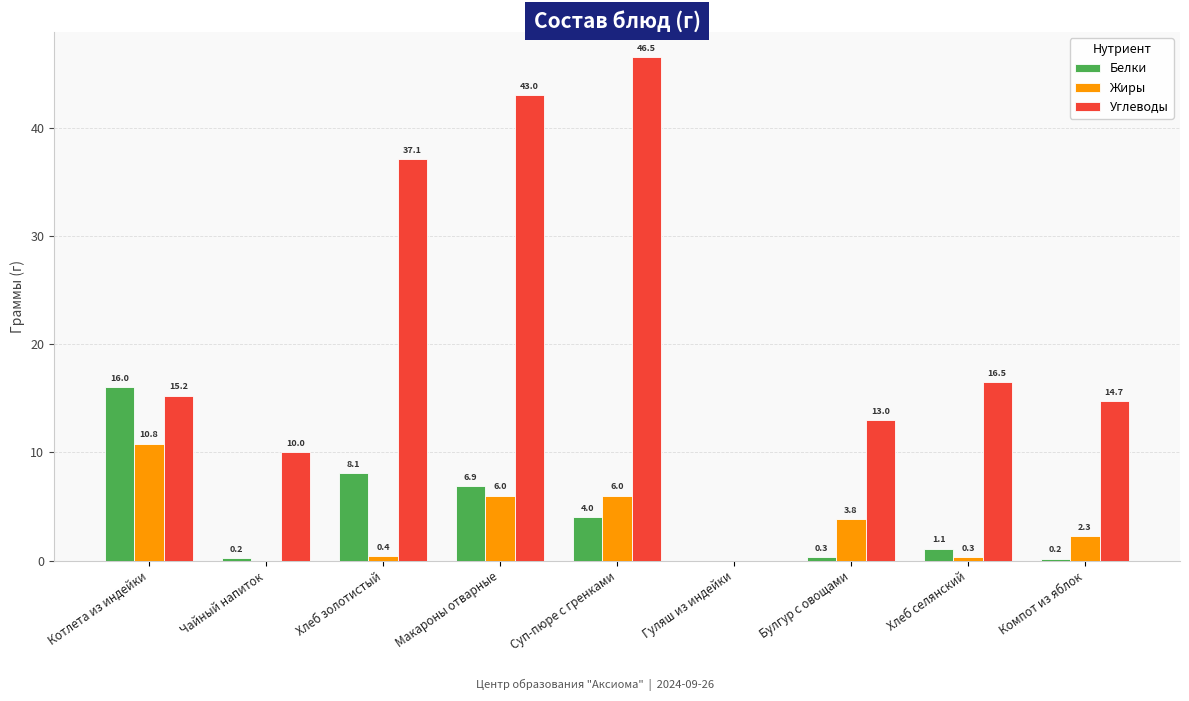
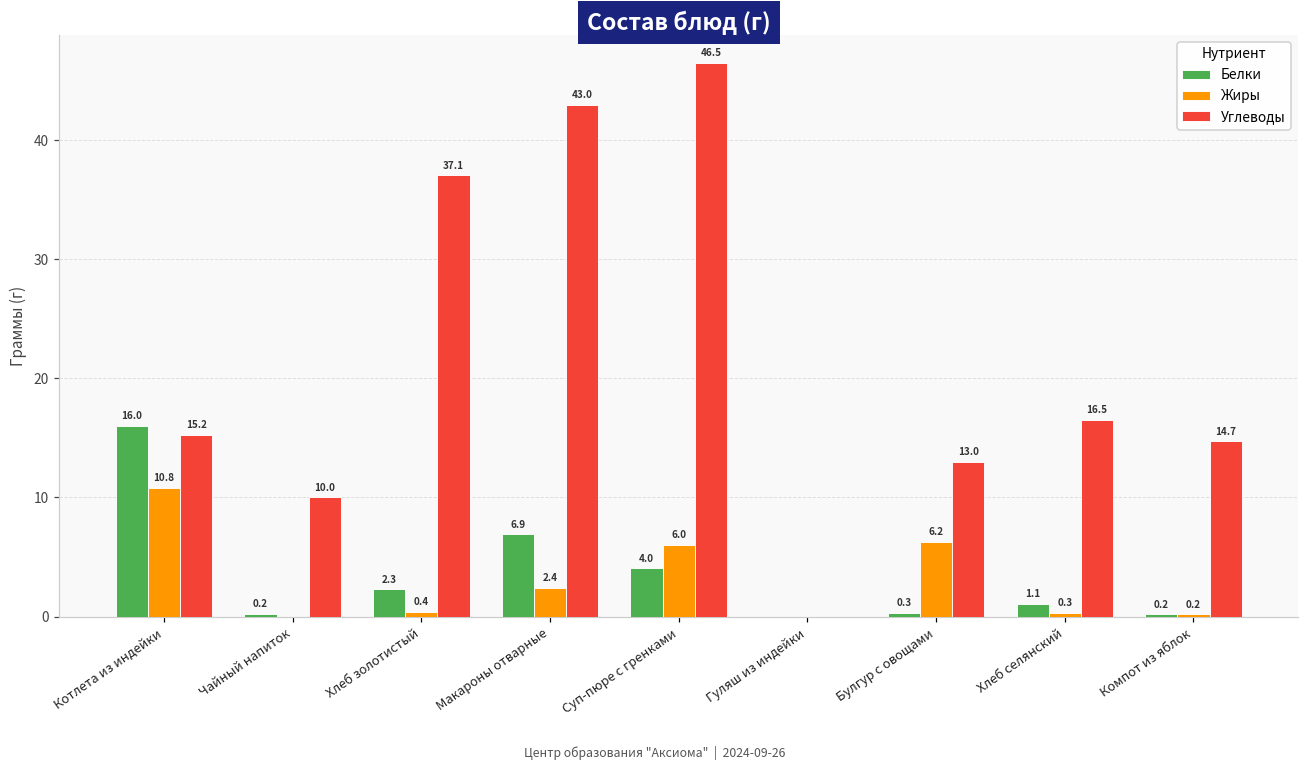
  {
    "Белки": {
      "Котлета из индейки": 16.0,
      "Чайный напиток": 0.2,
-     "Хлеб золотистый": 8.1,
+     "Хлеб золотистый": 2.3,
      "Макароны отварные": 6.9,
      "Суп-пюре с гренками": 4.0,
      "Булгур с овощами": 0.3,
      "Хлеб селянский": 1.1,
      "Компот из яблок": 0.2
    },
    "Жиры": {
      "Котлета из индейки": 10.8,
      "Хлеб золотистый": 0.4,
-     "Макароны отварные": 6.0,
+     "Макароны отварные": 2.4,
      "Суп-пюре с гренками": 6.0,
-     "Булгур с овощами": 3.8,
+     "Булгур с овощами": 6.2,
      "Хлеб селянский": 0.3,
-     "Компот из яблок": 2.3
+     "Компот из яблок": 0.2
    },
    "Углеводы": {
      "Котлета из индейки": 15.2,
      "Чайный напиток": 10.0,
      "Хлеб золотистый": 37.1,
      "Макароны отварные": 43.0,
      "Суп-пюре с гренками": 46.5,
      "Булгур с овощами": 13.0,
      "Хлеб селянский": 16.5,
      "Компот из яблок": 14.7
    }
  }
